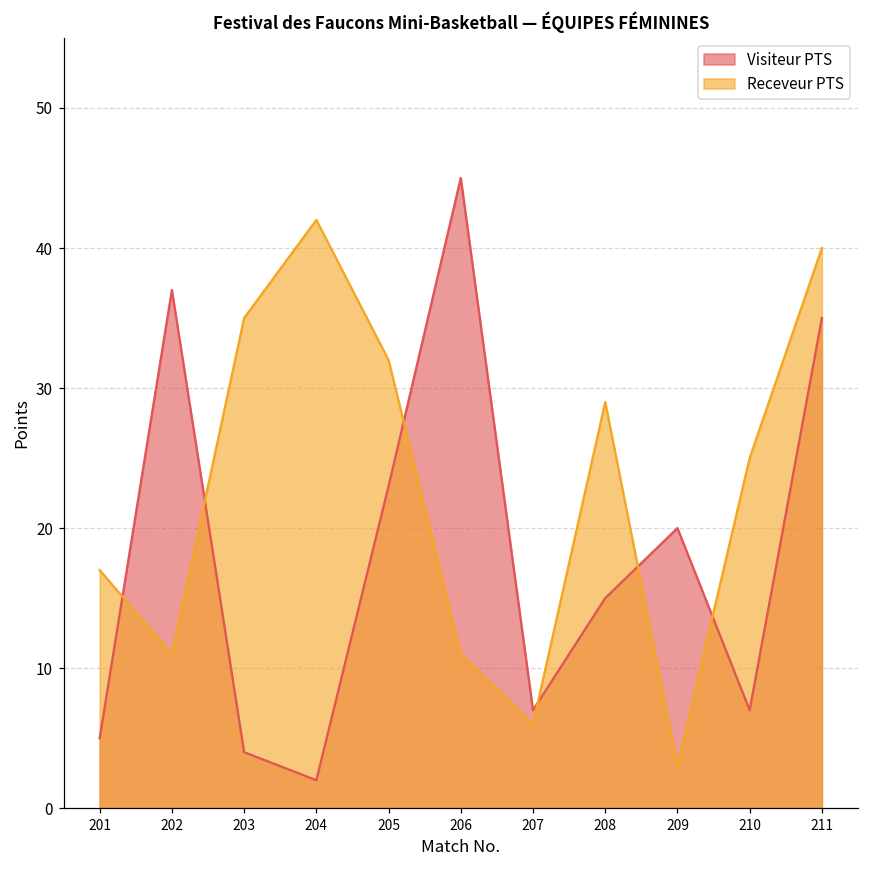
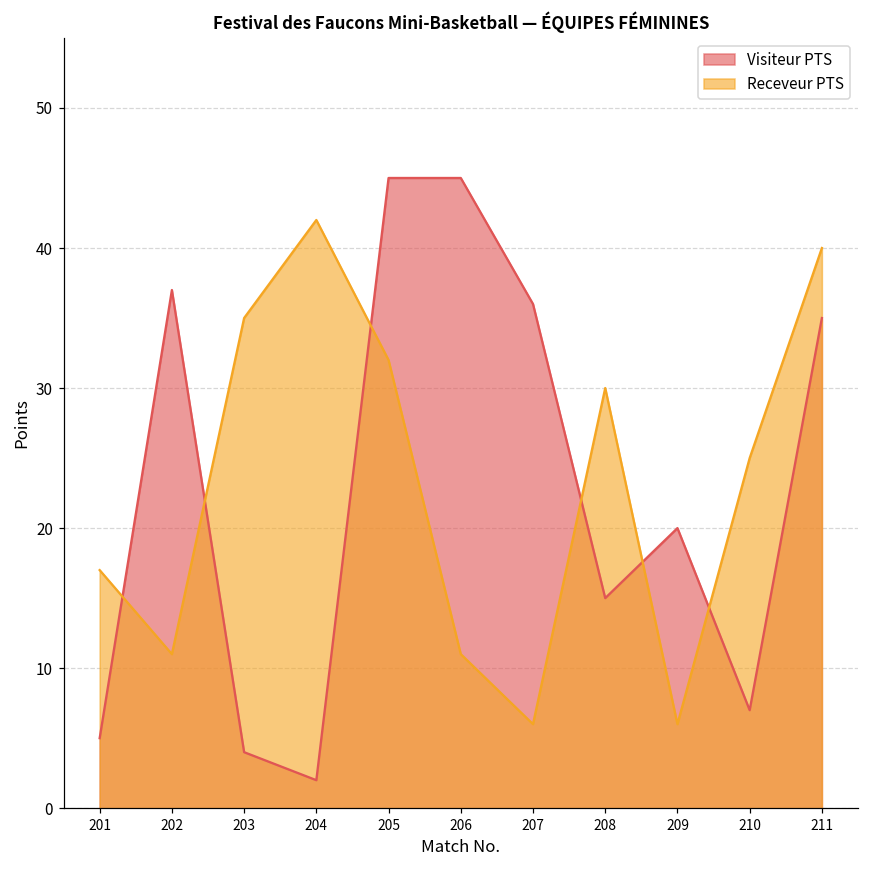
  {
    "Visiteur PTS": {
      "201": 5,
      "202": 37,
      "203": 4,
      "204": 2,
-     "205": 23,
+     "205": 45,
      "206": 45,
-     "207": 7,
+     "207": 36,
      "208": 15,
      "209": 20,
      "210": 7,
      "211": 35
    },
    "Receveur PTS": {
      "201": 17,
      "202": 11,
      "203": 35,
      "204": 42,
      "205": 32,
      "206": 11,
      "207": 6,
-     "208": 29,
-     "209": 3,
+     "208": 30,
+     "209": 6,
      "210": 25,
      "211": 40
    }
  }
